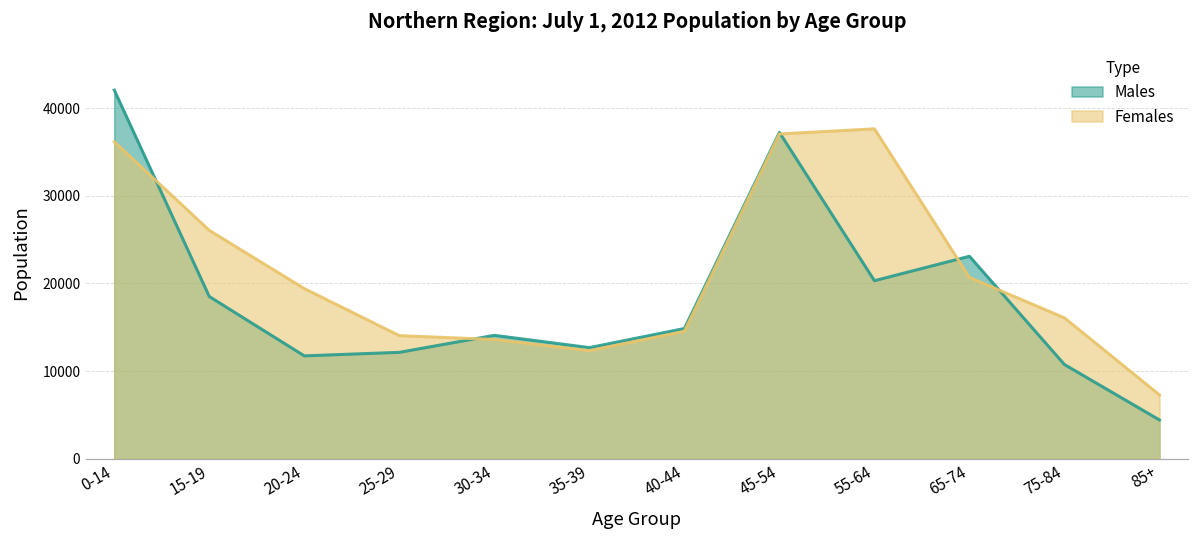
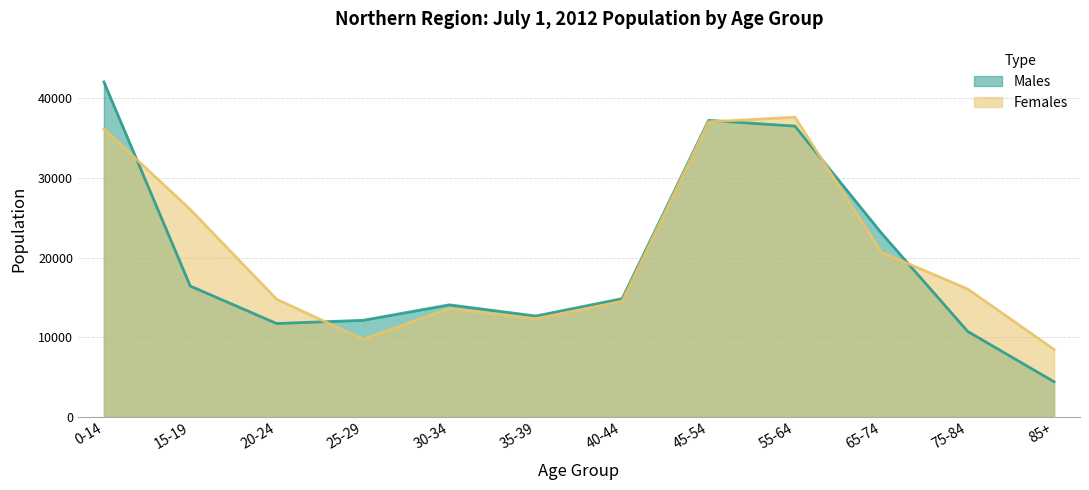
  {
    "Males": {
      "0-14": 42000,
-     "15-19": 19000,
+     "15-19": 16000,
      "20-24": 12000,
      "25-29": 12000,
      "30-34": 14000,
      "35-39": 13000,
      "40-44": 15000,
-     "55-64": 20000,
+     "55-64": 37000,
      "65-74": 23000,
      "75-84": 11000,
      "85+": 4000
    },
    "Females": {
      "0-14": 36000,
      "15-19": 26000,
-     "20-24": 19000,
-     "25-29": 14000,
+     "20-24": 15000,
+     "25-29": 10000,
      "30-34": 14000,
      "35-39": 12000,
      "40-44": 15000,
      "55-64": 38000,
      "65-74": 21000,
      "75-84": 16000,
-     "85+": 7000
+     "85+": 8000
    }
  }
